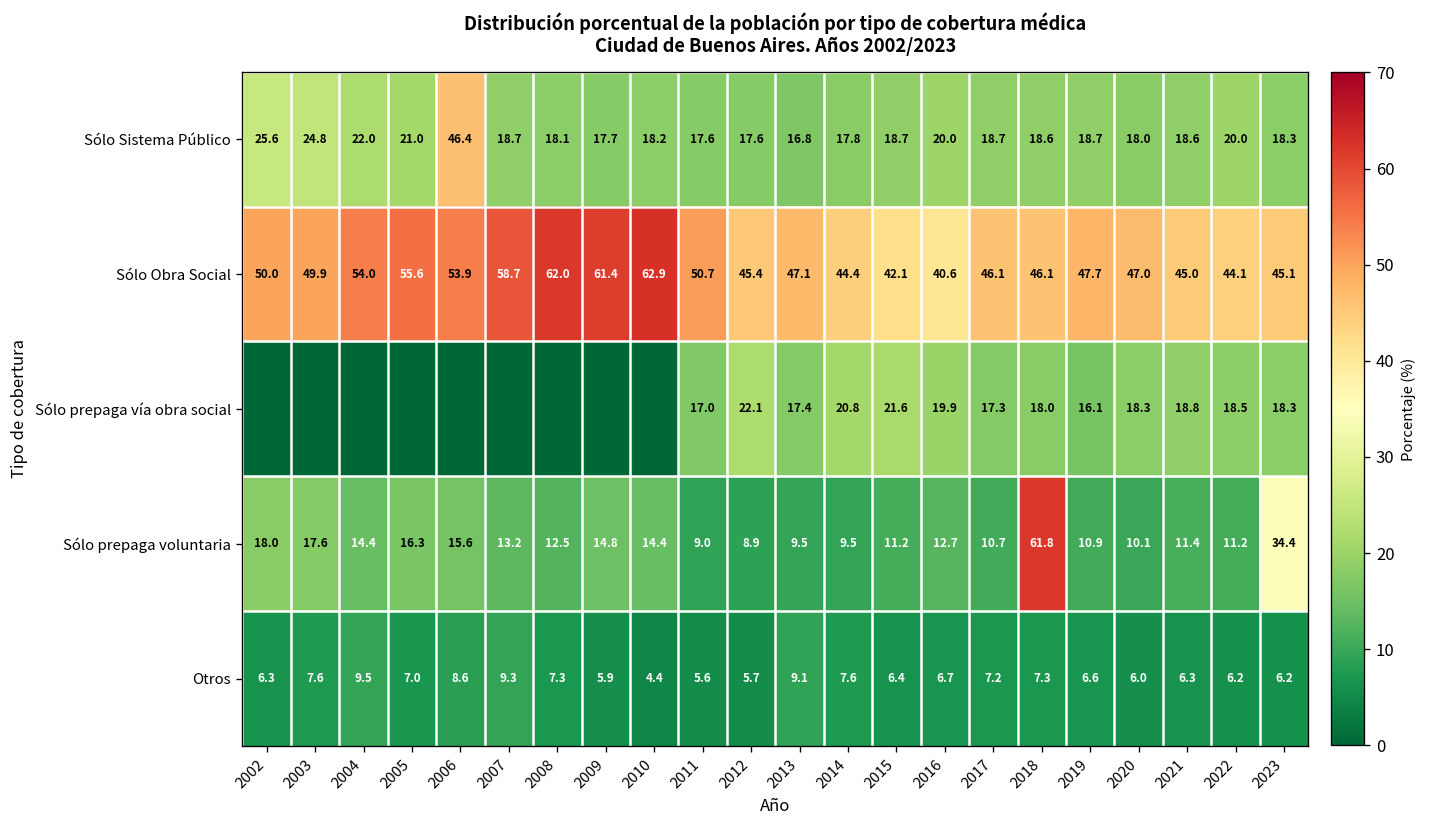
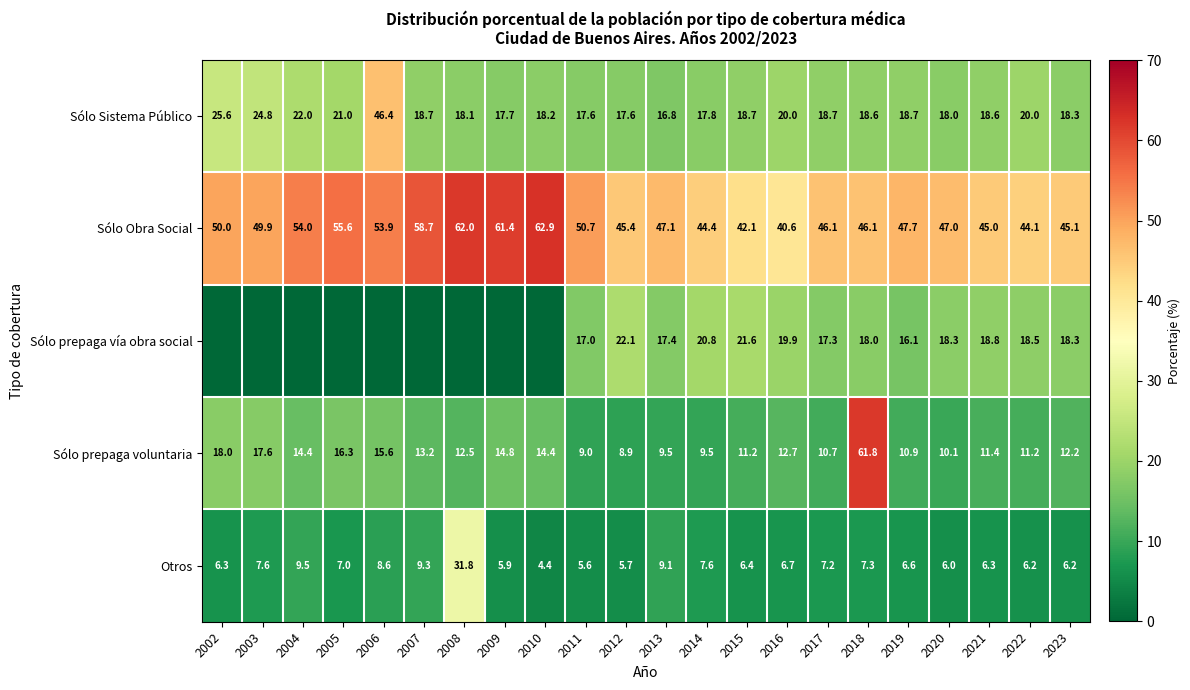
  {
    "Sólo Sistema Público": {
      "2002": 25.6,
      "2003": 24.8,
      "2004": 22.0,
      "2005": 21.0,
      "2006": 46.4,
      "2007": 18.7,
      "2008": 18.1,
      "2009": 17.7,
      "2010": 18.2,
      "2011": 17.6,
      "2012": 17.6,
      "2013": 16.8,
      "2014": 17.8,
      "2015": 18.7,
      "2016": 20.0,
      "2017": 18.7,
      "2018": 18.6,
      "2019": 18.7,
      "2020": 18.0,
      "2021": 18.6,
      "2022": 20.0,
      "2023": 18.3
    },
    "Sólo Obra Social": {
      "2002": 50.0,
      "2003": 49.9,
      "2004": 54.0,
      "2005": 55.6,
      "2006": 53.9,
      "2007": 58.7,
      "2008": 62.0,
      "2009": 61.4,
      "2010": 62.9,
      "2011": 50.7,
      "2012": 45.4,
      "2013": 47.1,
      "2014": 44.4,
      "2015": 42.1,
      "2016": 40.6,
      "2017": 46.1,
      "2018": 46.1,
      "2019": 47.7,
      "2020": 47.0,
      "2021": 45.0,
      "2022": 44.1,
      "2023": 45.1
    },
    "Sólo prepaga vía obra social": {
      "2011": 17.0,
      "2012": 22.1,
      "2013": 17.4,
      "2014": 20.8,
      "2015": 21.6,
      "2016": 19.9,
      "2017": 17.3,
      "2018": 18.0,
      "2019": 16.1,
      "2020": 18.3,
      "2021": 18.8,
      "2022": 18.5,
      "2023": 18.3
    },
    "Sólo prepaga voluntaria": {
      "2002": 18.0,
      "2003": 17.6,
      "2004": 14.4,
      "2005": 16.3,
      "2006": 15.6,
      "2007": 13.2,
      "2008": 12.5,
      "2009": 14.8,
      "2010": 14.4,
      "2011": 9.0,
      "2012": 8.9,
      "2013": 9.5,
      "2014": 9.5,
      "2015": 11.2,
      "2016": 12.7,
      "2017": 10.7,
      "2018": 61.8,
      "2019": 10.9,
      "2020": 10.1,
      "2021": 11.4,
      "2022": 11.2,
-     "2023": 34.4
+     "2023": 12.2
    },
    "Otros": {
      "2002": 6.3,
      "2003": 7.6,
      "2004": 9.5,
      "2005": 7.0,
      "2006": 8.6,
      "2007": 9.3,
-     "2008": 7.3,
+     "2008": 31.8,
      "2009": 5.9,
      "2010": 4.4,
      "2011": 5.6,
      "2012": 5.7,
      "2013": 9.1,
      "2014": 7.6,
      "2015": 6.4,
      "2016": 6.7,
      "2017": 7.2,
      "2018": 7.3,
      "2019": 6.6,
      "2020": 6.0,
      "2021": 6.3,
      "2022": 6.2,
      "2023": 6.2
    }
  }
